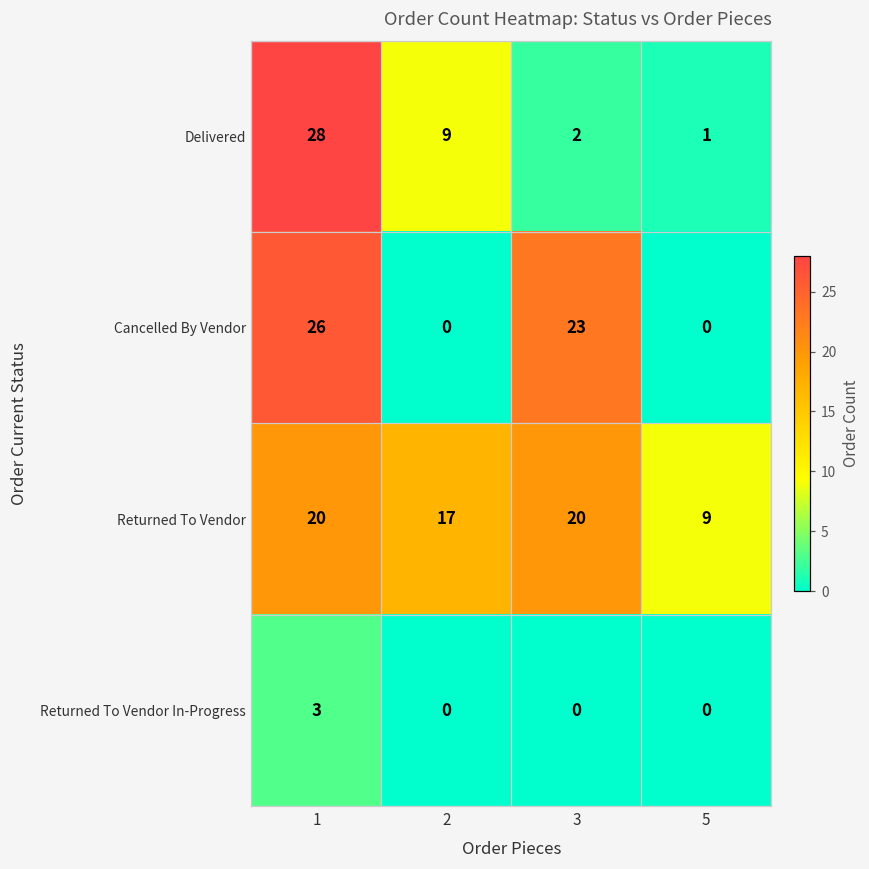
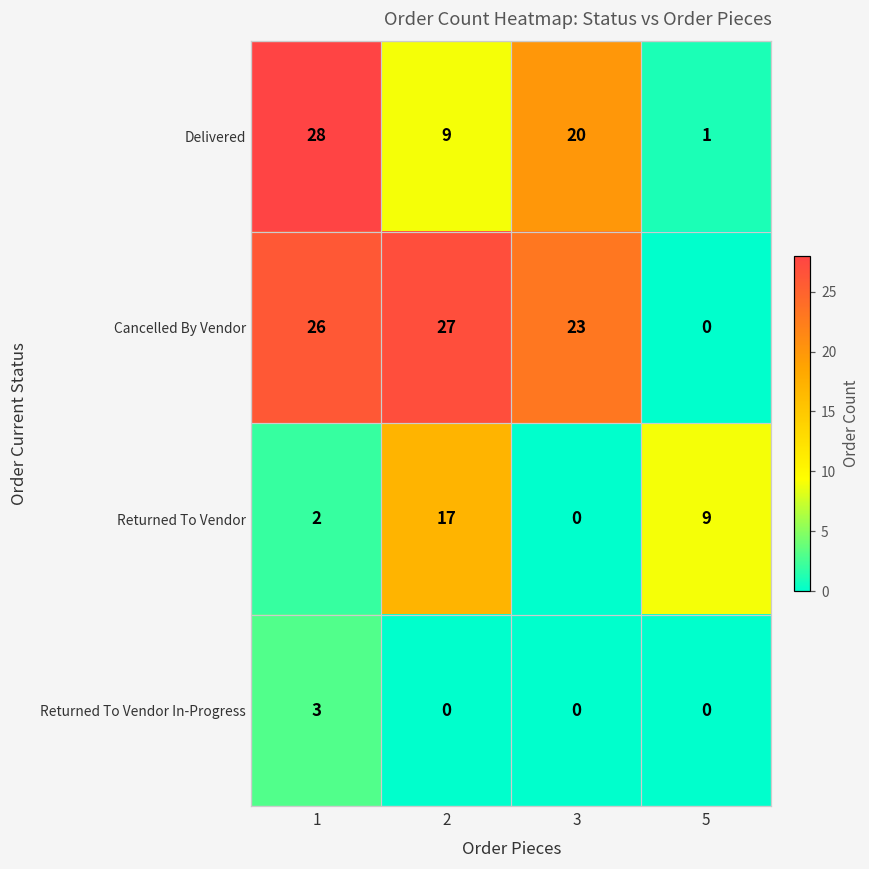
  {
    "Delivered": {
      "1": 28,
      "2": 9,
-     "3": 2,
+     "3": 20,
      "5": 1
    },
    "Cancelled By Vendor": {
      "1": 26,
-     "2": 0,
+     "2": 27,
      "3": 23,
      "5": 0
    },
    "Returned To Vendor": {
-     "1": 20,
+     "1": 2,
      "2": 17,
-     "3": 20,
+     "3": 0,
      "5": 9
    },
    "Returned To Vendor In-Progress": {
      "1": 3,
      "2": 0,
      "3": 0,
      "5": 0
    }
  }
